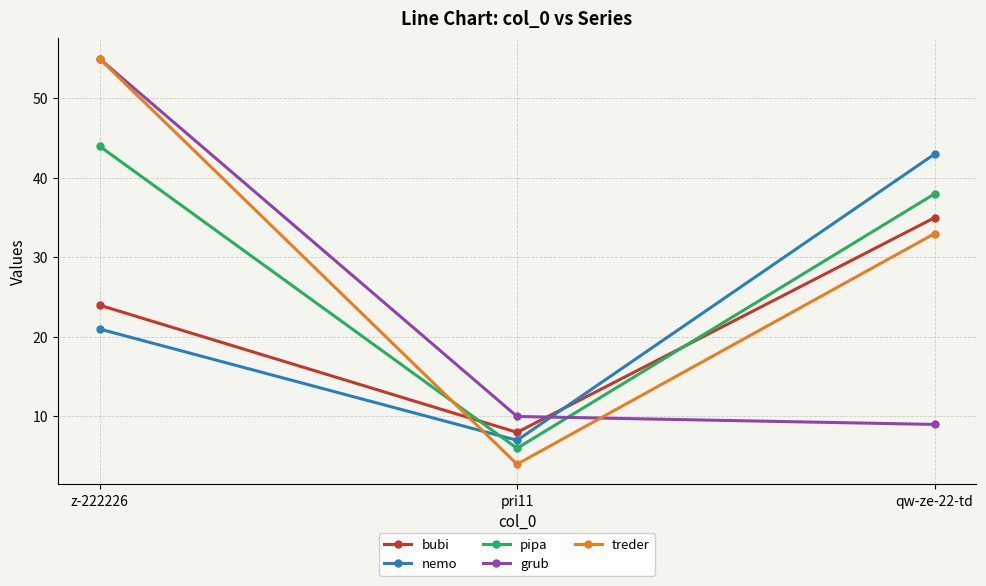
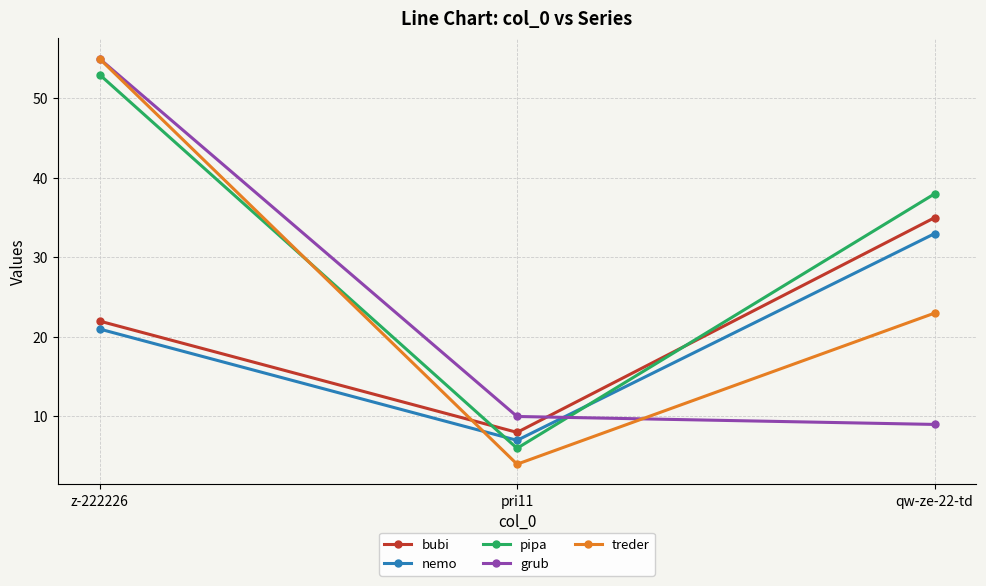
  {
    "bubi": {
-     "z-222226": 24,
+     "z-222226": 22,
      "pri11": 8,
      "qw-ze-22-td": 35
    },
    "nemo": {
      "z-222226": 21,
      "pri11": 7,
-     "qw-ze-22-td": 43
+     "qw-ze-22-td": 33
    },
    "pipa": {
-     "z-222226": 44,
+     "z-222226": 53,
      "pri11": 6,
      "qw-ze-22-td": 38
    },
    "grub": {
      "pri11": 10,
      "qw-ze-22-td": 9
    },
    "treder": {
      "pri11": 4,
-     "qw-ze-22-td": 33
+     "qw-ze-22-td": 23
    }
  }
